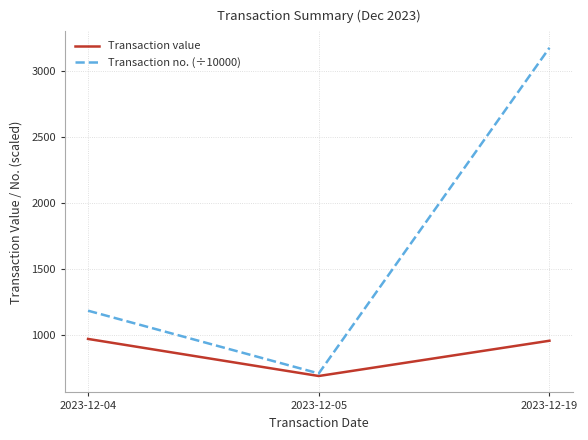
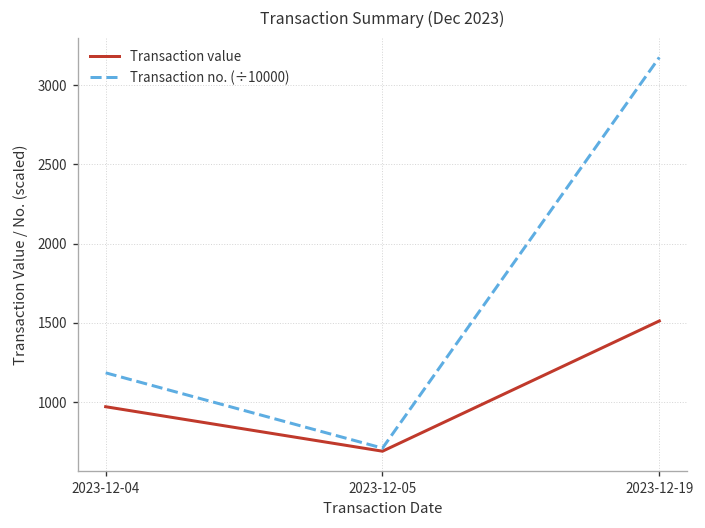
  {
    "Transaction value": {
      "2023-12-04": 970,
      "2023-12-05": 690,
-     "2023-12-19": 960
+     "2023-12-19": 1510
    },
    "Transaction no. (÷10000)": {
      "2023-12-04": 1180,
      "2023-12-05": 710,
      "2023-12-19": 3180
    }
  }
